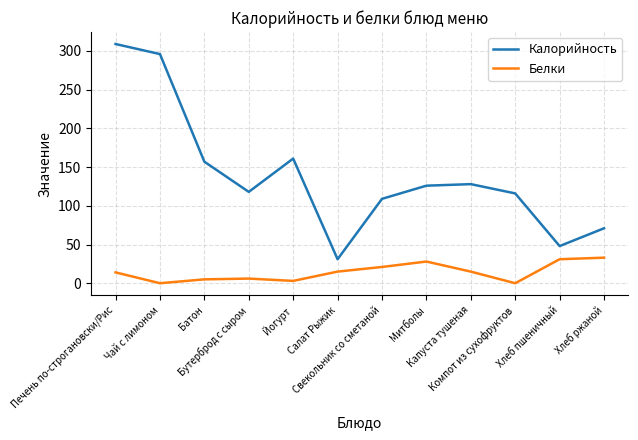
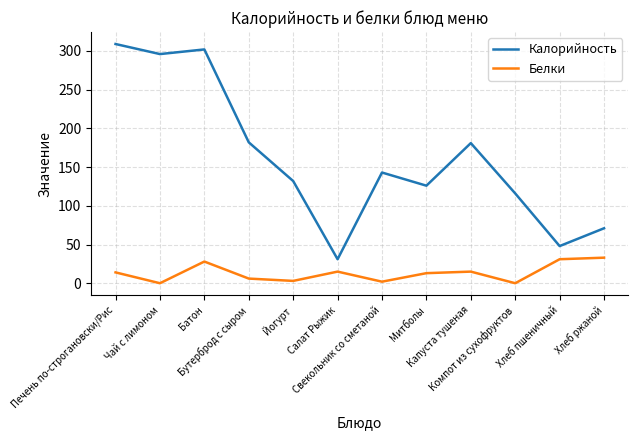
  {
    "Калорийность": {
      "Печень по-строгановски/Рис": 310,
      "Чай с лимоном": 300,
-     "Батон": 160,
-     "Бутерброд с сыром": 120,
-     "Йогурт": 160,
+     "Батон": 300,
+     "Бутерброд с сыром": 180,
+     "Йогурт": 130,
      "Салат Рыжик": 30,
-     "Свекольник со сметаной": 110,
+     "Свекольник со сметаной": 140,
      "Митболы": 130,
-     "Капуста тушеная": 130,
+     "Капуста тушеная": 180,
      "Компот из сухофруктов": 120,
      "Хлеб пшеничный": 50,
      "Хлеб ржаной": 70
    },
    "Белки": {
      "Печень по-строгановски/Рис": 10,
      "Чай с лимоном": 0,
-     "Батон": 10,
+     "Батон": 30,
      "Бутерброд с сыром": 10,
      "Йогурт": 0,
      "Салат Рыжик": 20,
-     "Свекольник со сметаной": 20,
-     "Митболы": 30,
+     "Свекольник со сметаной": 0,
+     "Митболы": 10,
      "Капуста тушеная": 20,
      "Компот из сухофруктов": 0,
      "Хлеб пшеничный": 30,
      "Хлеб ржаной": 30
    }
  }
